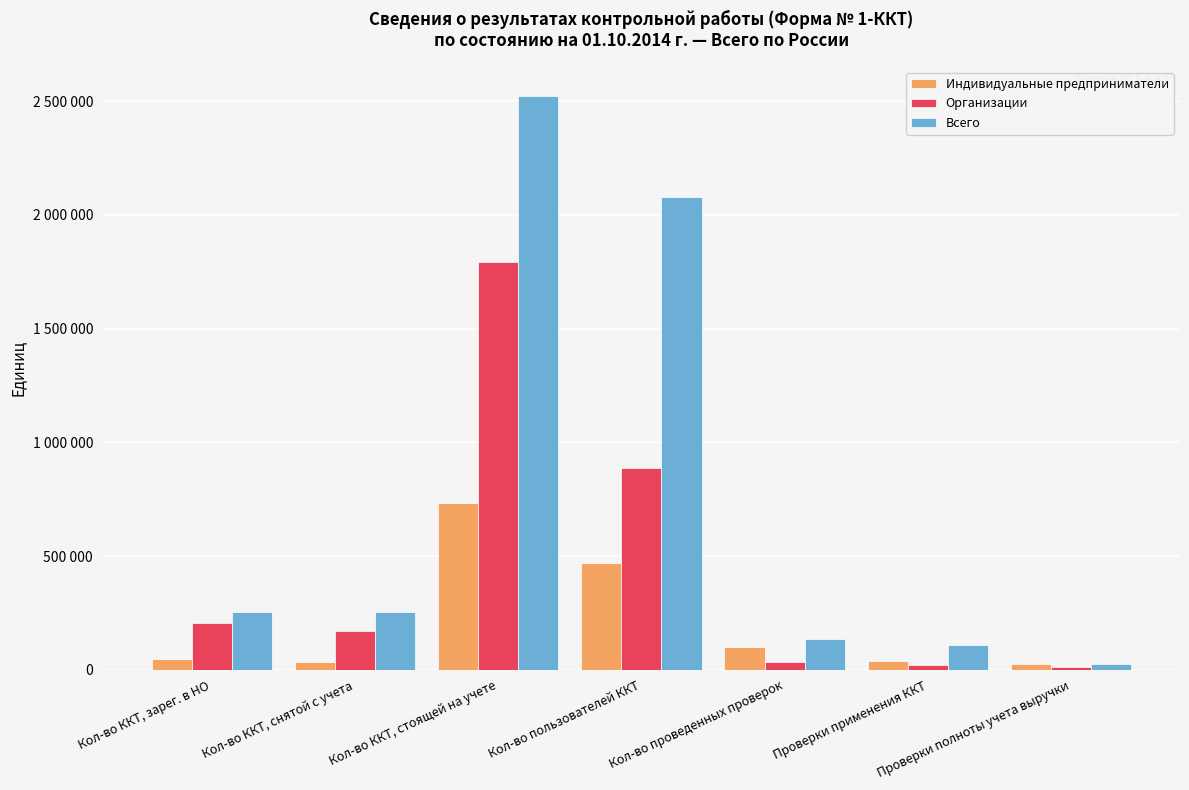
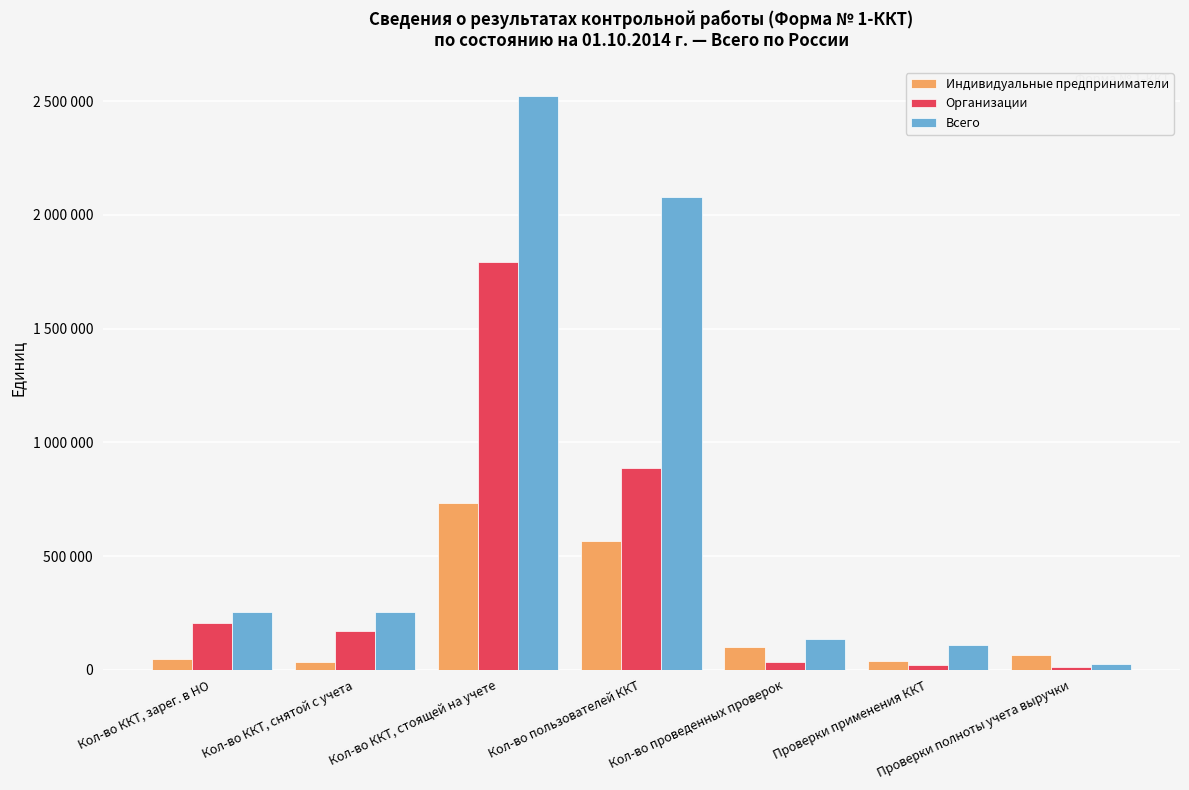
  {
    "Индивидуальные предприниматели": {
      "Кол-во ККТ, зарег. в НО": 50000,
      "Кол-во ККТ, снятой с учета": 40000,
      "Кол-во ККТ, стоящей на учете": 730000,
-     "Кол-во пользователей ККТ": 470000,
+     "Кол-во пользователей ККТ": 570000,
      "Кол-во проведенных проверок": 100000,
      "Проверки применения ККТ": 40000,
-     "Проверки полноты учета выручки": 20000
+     "Проверки полноты учета выручки": 70000
    },
    "Организации": {
      "Кол-во ККТ, зарег. в НО": 200000,
      "Кол-во ККТ, снятой с учета": 170000,
      "Кол-во ККТ, стоящей на учете": 1790000,
      "Кол-во пользователей ККТ": 890000,
      "Кол-во проведенных проверок": 40000,
      "Проверки применения ККТ": 20000,
      "Проверки полноты учета выручки": 10000
    },
    "Всего": {
      "Кол-во ККТ, зарег. в НО": 250000,
      "Кол-во ККТ, снятой с учета": 250000,
      "Кол-во ККТ, стоящей на учете": 2520000,
      "Кол-во пользователей ККТ": 2080000,
      "Кол-во проведенных проверок": 130000,
      "Проверки применения ККТ": 110000,
      "Проверки полноты учета выручки": 20000
    }
  }
